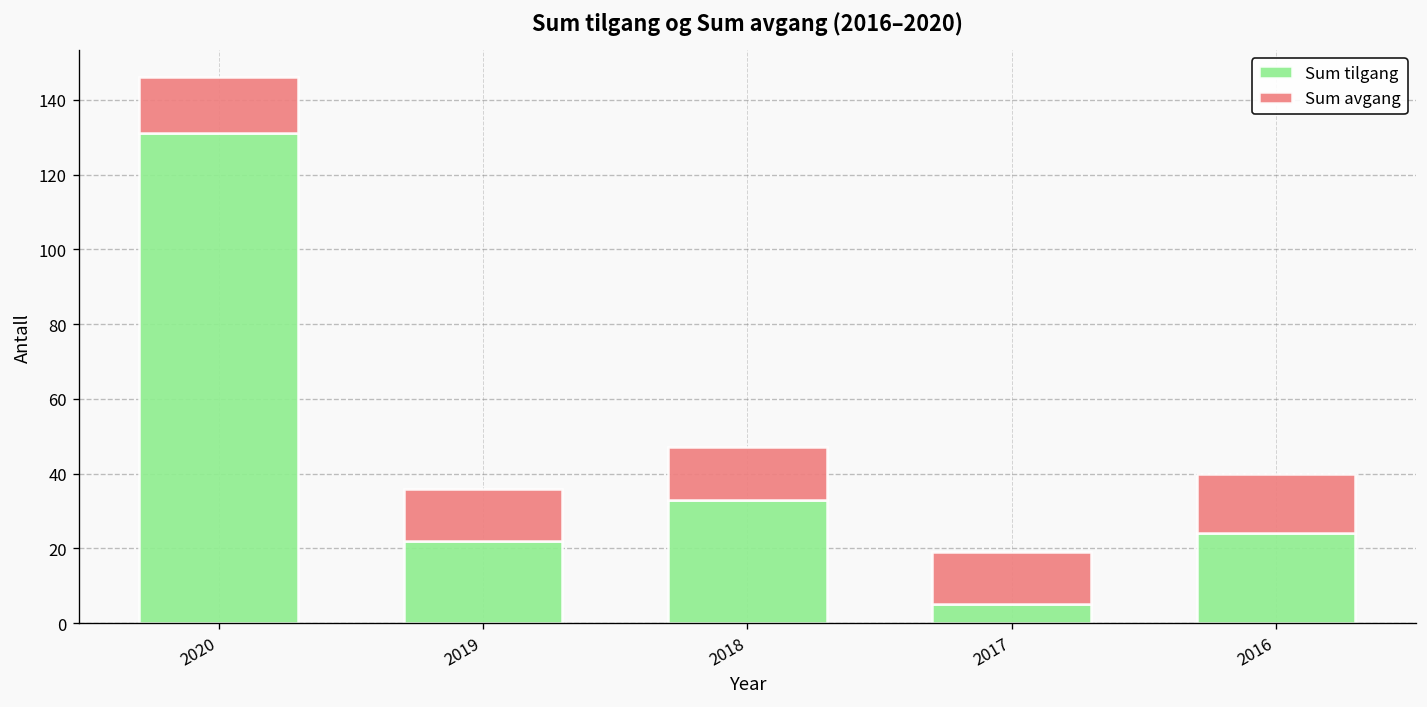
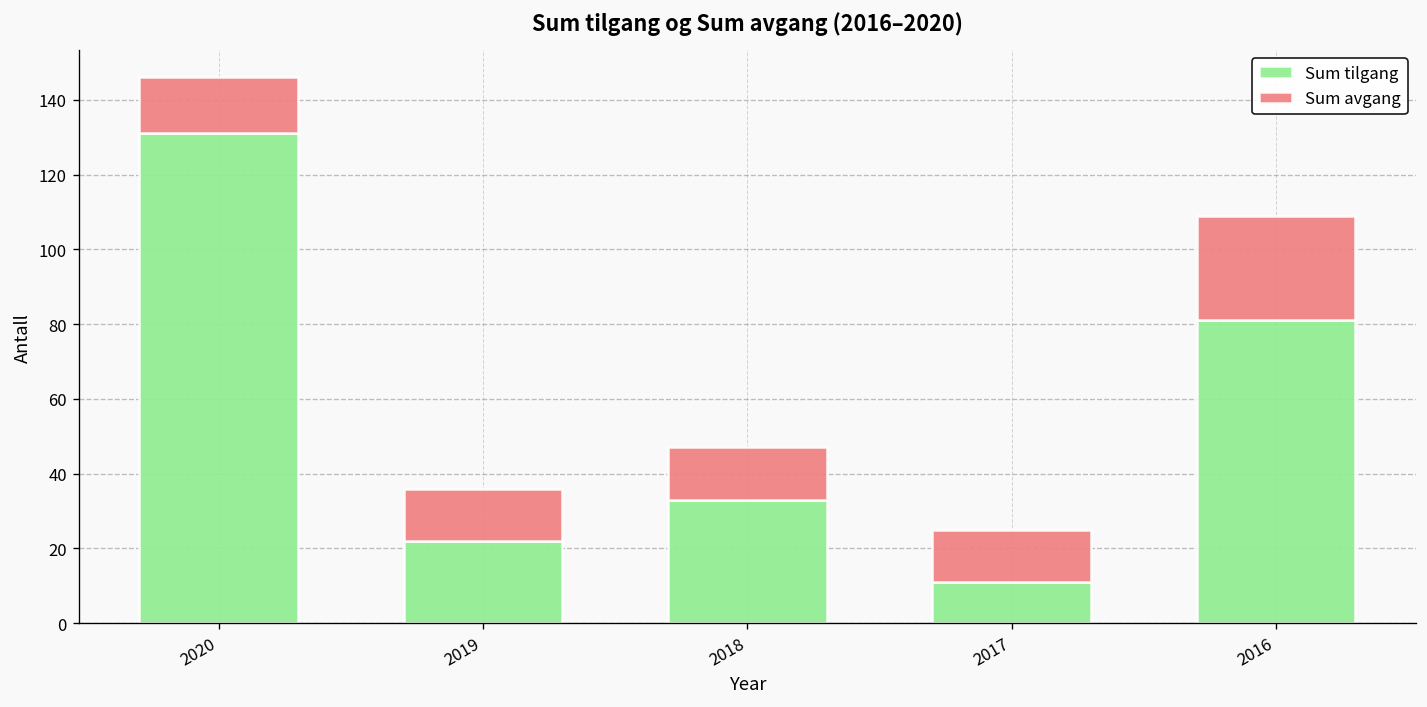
  {
    "Sum tilgang": {
      "2020": 131,
      "2019": 22,
      "2018": 33,
-     "2017": 5,
-     "2016": 24
+     "2017": 11,
+     "2016": 81
    },
    "Sum avgang": {
      "2020": 15,
      "2019": 14,
      "2018": 14,
      "2017": 14,
-     "2016": 16
+     "2016": 28
    }
  }
